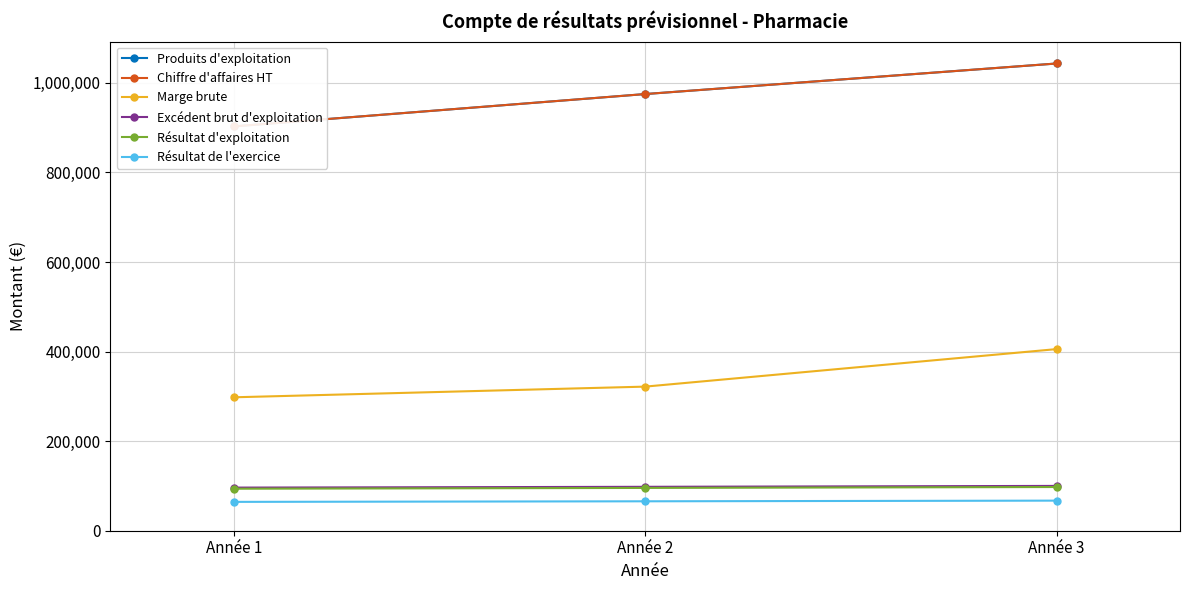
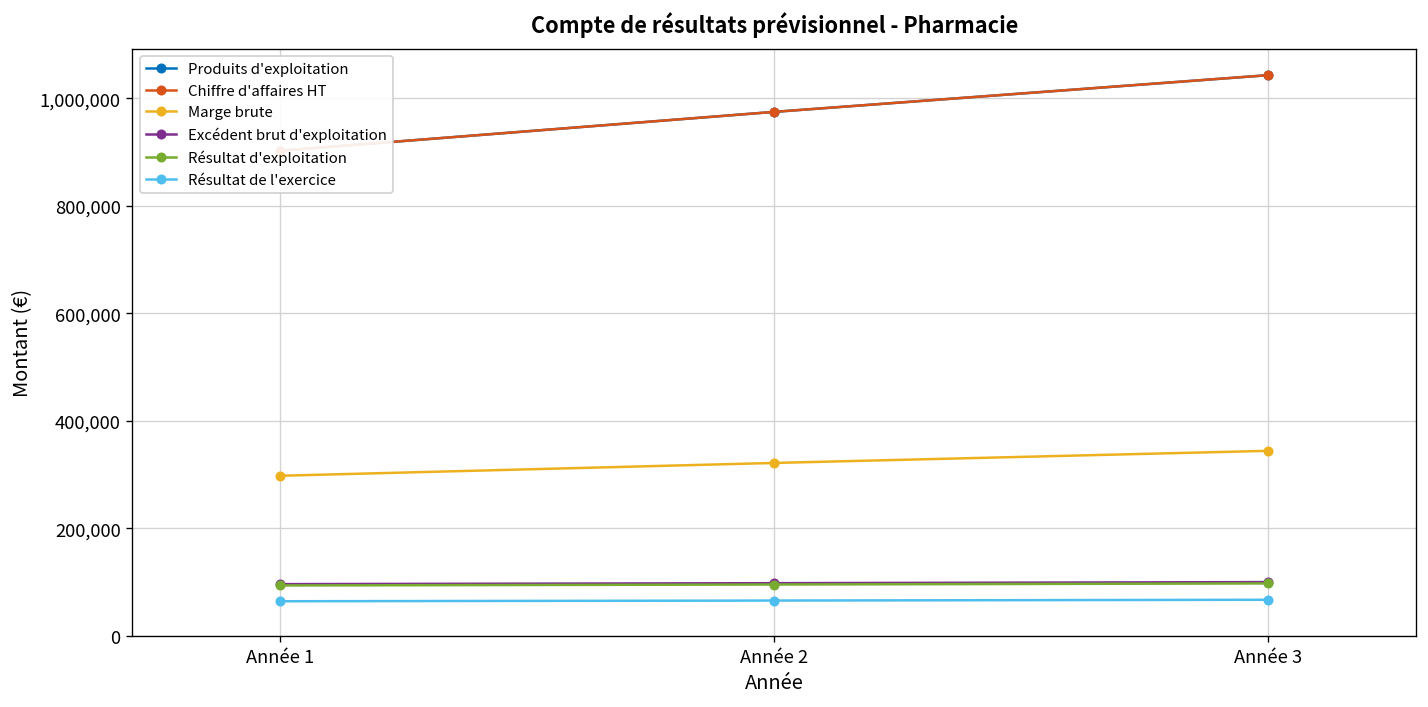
  {
    "Chiffre d'affaires HT": {
      "Année 2": "980,000",
      "Année 3": "1,040,000"
    },
    "Marge brute": {
      "Année 1": "300,000",
      "Année 2": "320,000",
-     "Année 3": "410,000"
+     "Année 3": "340,000"
    },
    "Résultat de l'exercice": {
      "Année 1": "60,000",
      "Année 2": "70,000",
      "Année 3": "70,000"
    }
  }
